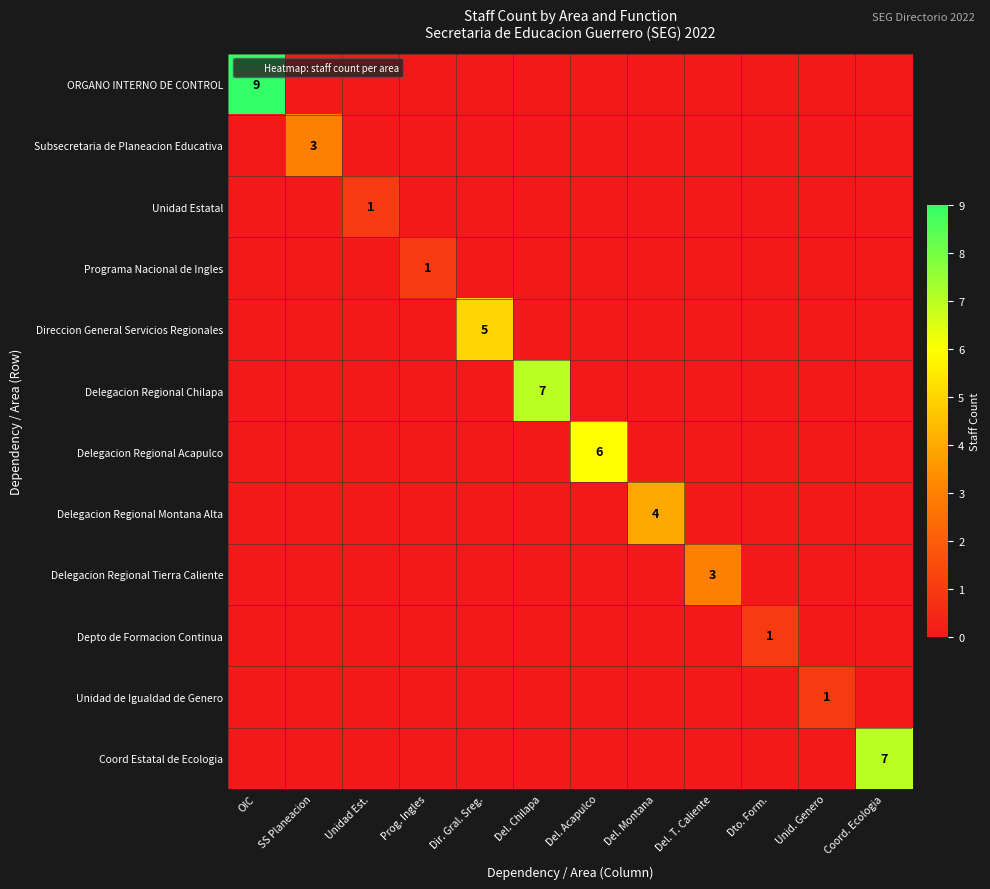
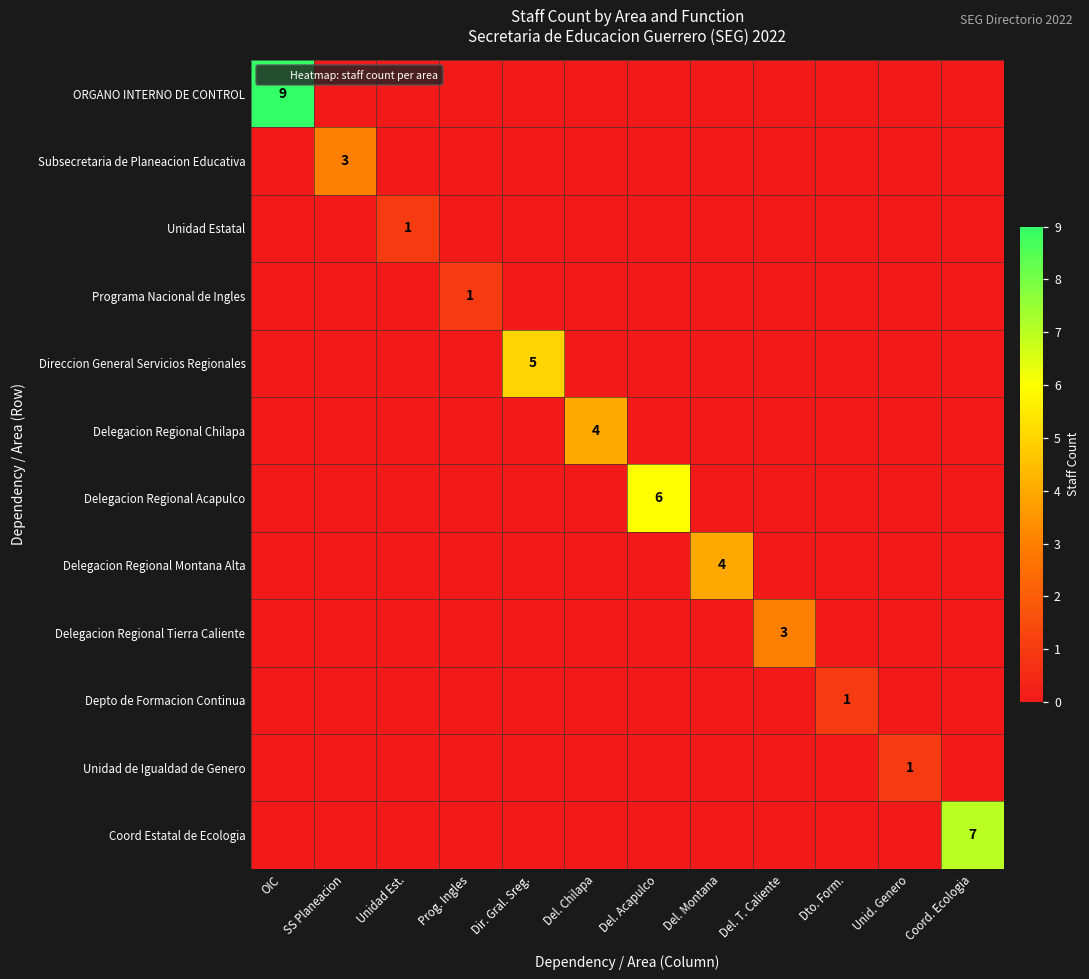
  {
    "ORGANO INTERNO DE CONTROL": {
      "OIC": 9
    },
    "Subsecretaria de Planeacion Educativa": {
      "SS Planeacion": 3
    },
    "Unidad Estatal": {
      "Unidad Est.": 1
    },
    "Programa Nacional de Ingles": {
      "Prog. Ingles": 1
    },
    "Direccion General Servicios Regionales": {
      "Dir. Gral. Sreg.": 5
    },
    "Delegacion Regional Chilapa": {
-     "Del. Chilapa": 7
+     "Del. Chilapa": 4
    },
    "Delegacion Regional Acapulco": {
      "Del. Acapulco": 6
    },
    "Delegacion Regional Montana Alta": {
      "Del. Montana": 4
    },
    "Delegacion Regional Tierra Caliente": {
      "Del. T. Caliente": 3
    },
    "Depto de Formacion Continua": {
      "Dto. Form.": 1
    },
    "Unidad de Igualdad de Genero": {
      "Unid. Genero": 1
    },
    "Coord Estatal de Ecologia": {
      "Coord. Ecologia": 7
    }
  }
